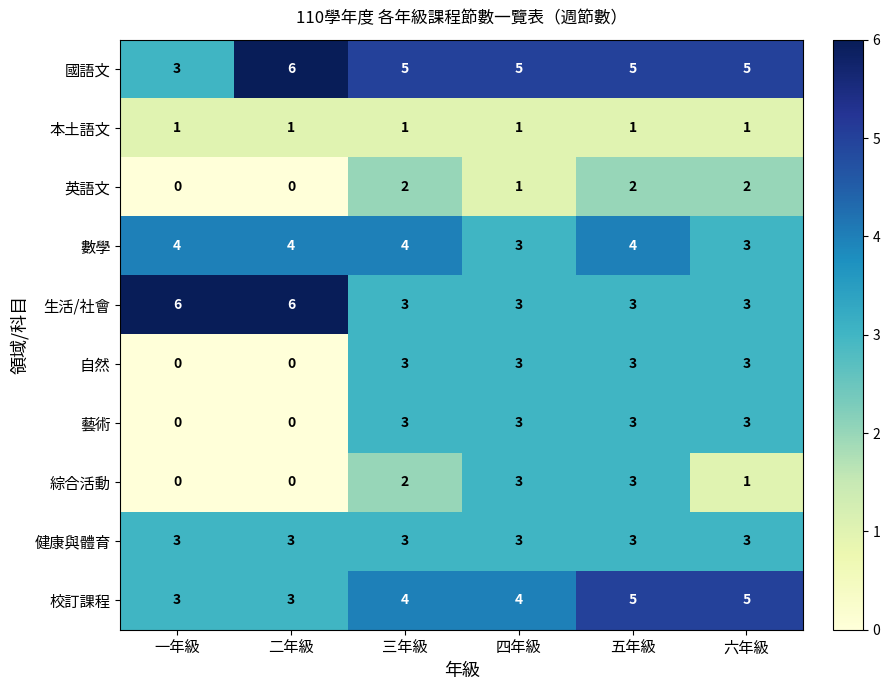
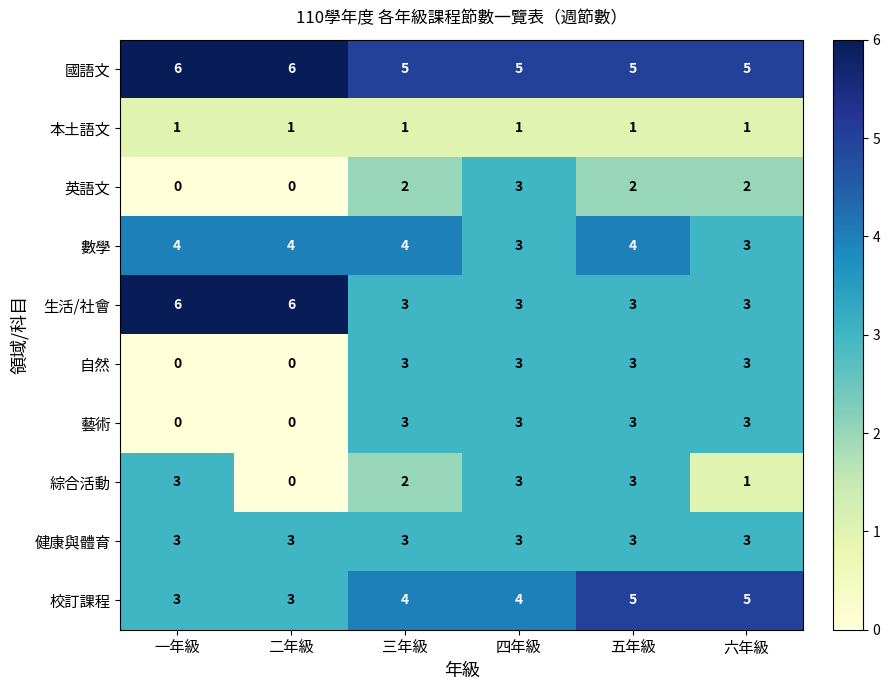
  {
    "國語文": {
-     "一年級": 3,
+     "一年級": 6,
      "二年級": 6,
      "三年級": 5,
      "四年級": 5,
      "五年級": 5,
      "六年級": 5
    },
    "本土語文": {
      "一年級": 1,
      "二年級": 1,
      "三年級": 1,
      "四年級": 1,
      "五年級": 1,
      "六年級": 1
    },
    "英語文": {
      "一年級": 0,
      "二年級": 0,
      "三年級": 2,
-     "四年級": 1,
+     "四年級": 3,
      "五年級": 2,
      "六年級": 2
    },
    "數學": {
      "一年級": 4,
      "二年級": 4,
      "三年級": 4,
      "四年級": 3,
      "五年級": 4,
      "六年級": 3
    },
    "生活/社會": {
      "一年級": 6,
      "二年級": 6,
      "三年級": 3,
      "四年級": 3,
      "五年級": 3,
      "六年級": 3
    },
    "自然": {
      "一年級": 0,
      "二年級": 0,
      "三年級": 3,
      "四年級": 3,
      "五年級": 3,
      "六年級": 3
    },
    "藝術": {
      "一年級": 0,
      "二年級": 0,
      "三年級": 3,
      "四年級": 3,
      "五年級": 3,
      "六年級": 3
    },
    "綜合活動": {
-     "一年級": 0,
+     "一年級": 3,
      "二年級": 0,
      "三年級": 2,
      "四年級": 3,
      "五年級": 3,
      "六年級": 1
    },
    "健康與體育": {
      "一年級": 3,
      "二年級": 3,
      "三年級": 3,
      "四年級": 3,
      "五年級": 3,
      "六年級": 3
    },
    "校訂課程": {
      "一年級": 3,
      "二年級": 3,
      "三年級": 4,
      "四年級": 4,
      "五年級": 5,
      "六年級": 5
    }
  }
